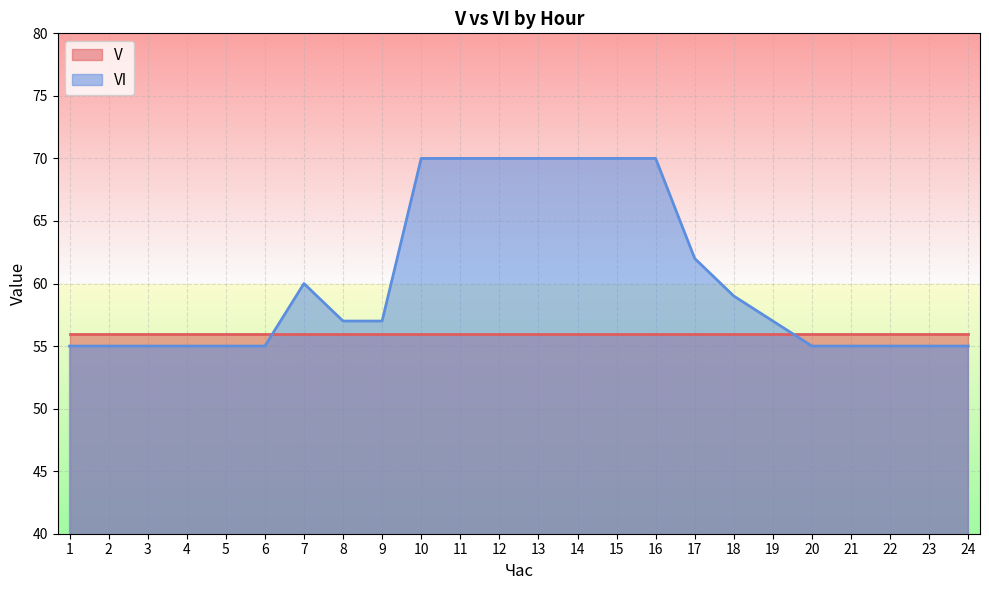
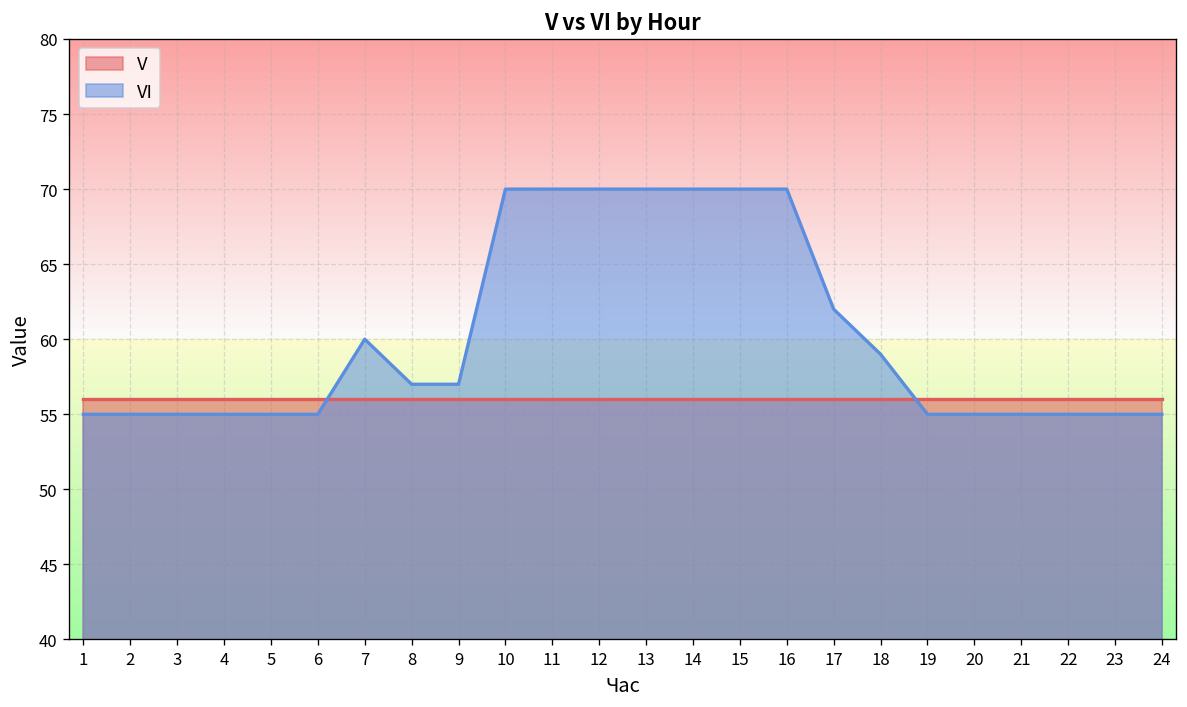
  {
    "V": {
      "1": 56,
      "2": 56,
      "3": 56,
      "4": 56,
      "5": 56,
      "6": 56,
      "7": 56,
      "8": 56,
      "9": 56,
      "10": 56,
      "11": 56,
      "12": 56,
      "13": 56,
      "14": 56,
      "15": 56,
      "16": 56,
      "17": 56,
      "18": 56,
      "19": 56,
      "20": 56,
      "21": 56,
      "22": 56,
      "23": 56,
      "24": 56
    },
    "VI": {
      "1": 55,
      "2": 55,
      "3": 55,
      "4": 55,
      "5": 55,
      "6": 55,
      "7": 60,
      "8": 57,
      "9": 57,
      "10": 70,
      "11": 70,
      "12": 70,
      "13": 70,
      "14": 70,
      "15": 70,
      "16": 70,
      "17": 62,
      "18": 59,
-     "19": 57,
+     "19": 55,
      "20": 55,
      "21": 55,
      "22": 55,
      "23": 55,
      "24": 55
    }
  }
